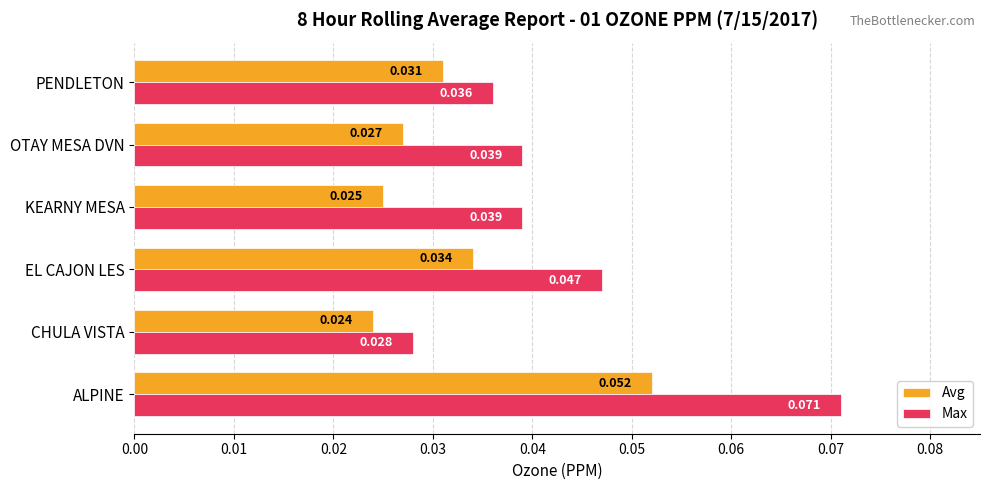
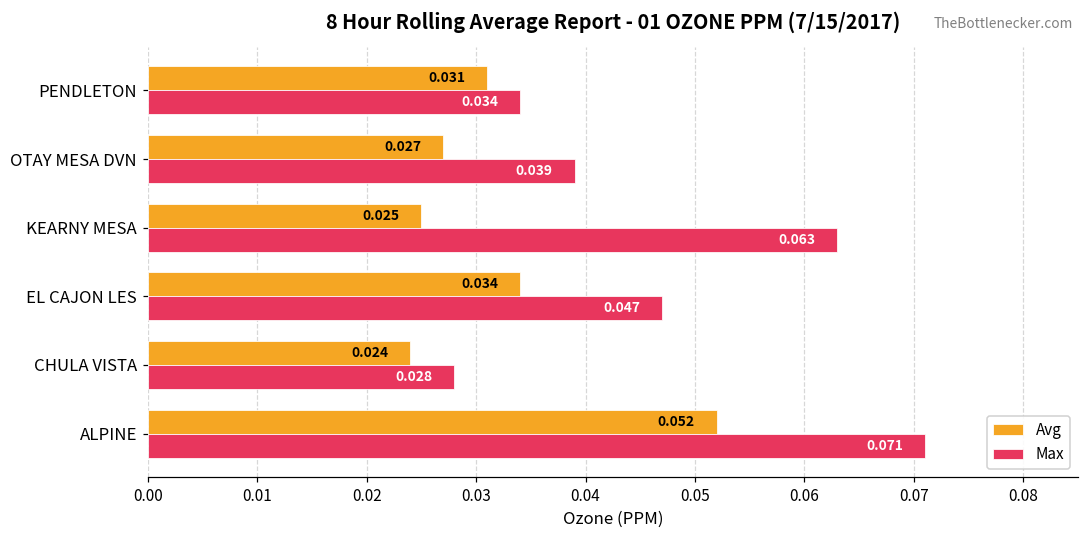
  {
    "Avg": {
      "PENDLETON": 0.031,
      "OTAY MESA DVN": 0.027,
      "KEARNY MESA": 0.025,
      "EL CAJON LES": 0.034,
      "CHULA VISTA": 0.024,
      "ALPINE": 0.052
    },
    "Max": {
-     "PENDLETON": 0.036,
+     "PENDLETON": 0.034,
      "OTAY MESA DVN": 0.039,
-     "KEARNY MESA": 0.039,
+     "KEARNY MESA": 0.063,
      "EL CAJON LES": 0.047,
      "CHULA VISTA": 0.028,
      "ALPINE": 0.071
    }
  }
